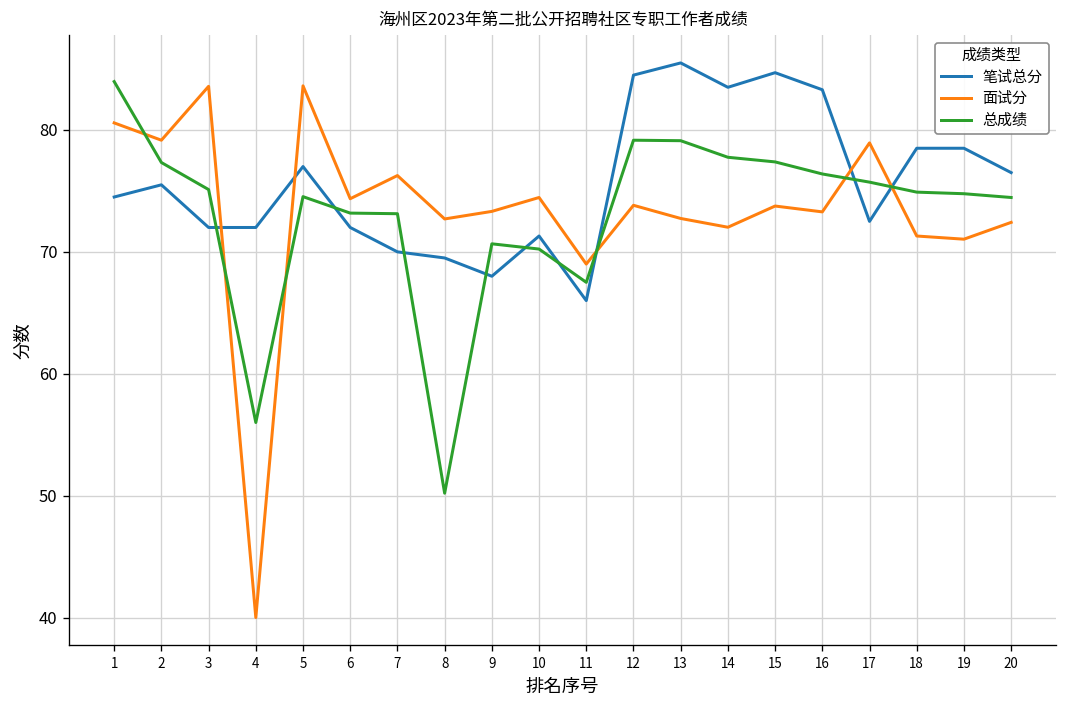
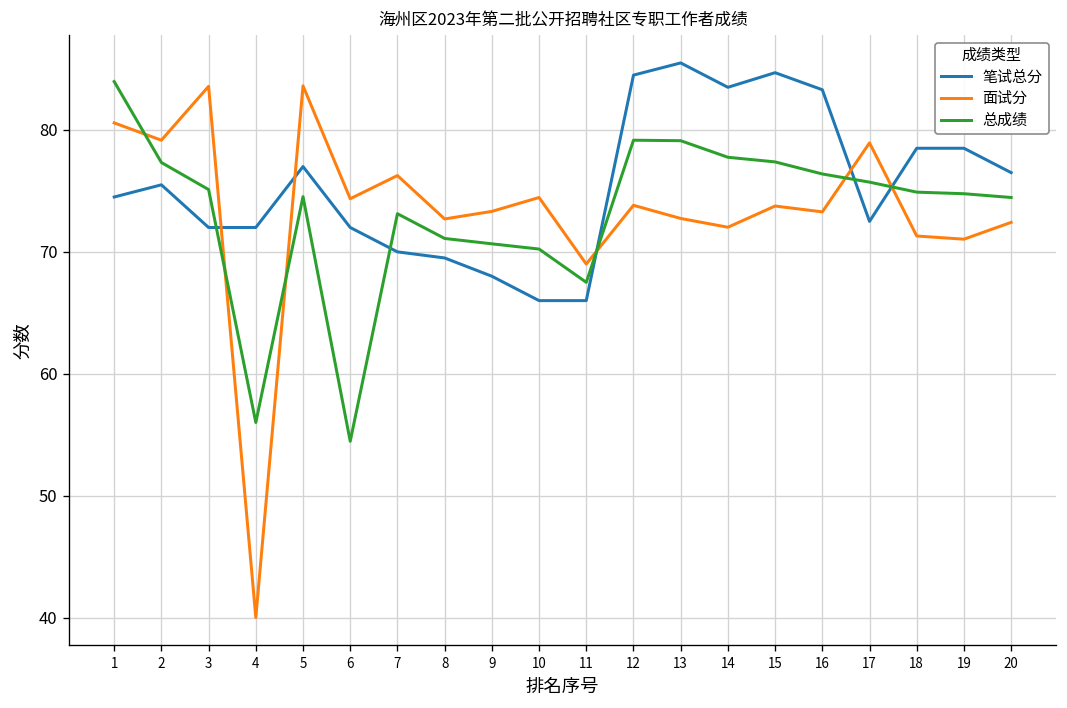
  {
    "笔试总分": {
      "1": 74.5,
      "2": 75.5,
      "3": 72.0,
      "4": 72.0,
      "5": 77.0,
      "6": 72.0,
      "7": 70.0,
      "8": 69.5,
      "9": 68.0,
-     "10": 71.3,
+     "10": 66.0,
      "11": 66.0,
      "12": 84.5,
      "13": 85.5,
      "14": 83.5,
      "15": 84.7,
      "16": 83.3,
      "17": 72.5,
      "18": 78.5,
      "19": 78.5,
      "20": 76.5
    },
    "面试分": {
      "1": 80.6,
      "2": 79.2,
      "3": 83.6,
      "4": 40.0,
      "5": 83.6,
      "6": 74.4,
      "7": 76.3,
      "8": 72.7,
      "9": 73.3,
      "10": 74.5,
      "11": 69.0,
      "12": 73.8,
      "13": 72.7,
      "14": 72.0,
      "15": 73.8,
      "16": 73.3,
      "17": 78.9,
      "18": 71.3,
      "19": 71.0,
      "20": 72.4
    },
    "总成绩": {
      "1": 84.0,
      "2": 77.3,
      "3": 75.1,
      "4": 56.0,
      "5": 74.5,
-     "6": 73.2,
+     "6": 54.5,
      "7": 73.1,
-     "8": 50.2,
+     "8": 71.1,
      "9": 70.7,
      "10": 70.2,
      "11": 67.5,
      "12": 79.2,
      "13": 79.1,
      "14": 77.8,
      "15": 77.4,
      "16": 76.4,
      "17": 75.7,
      "18": 74.9,
      "19": 74.8,
      "20": 74.5
    }
  }
